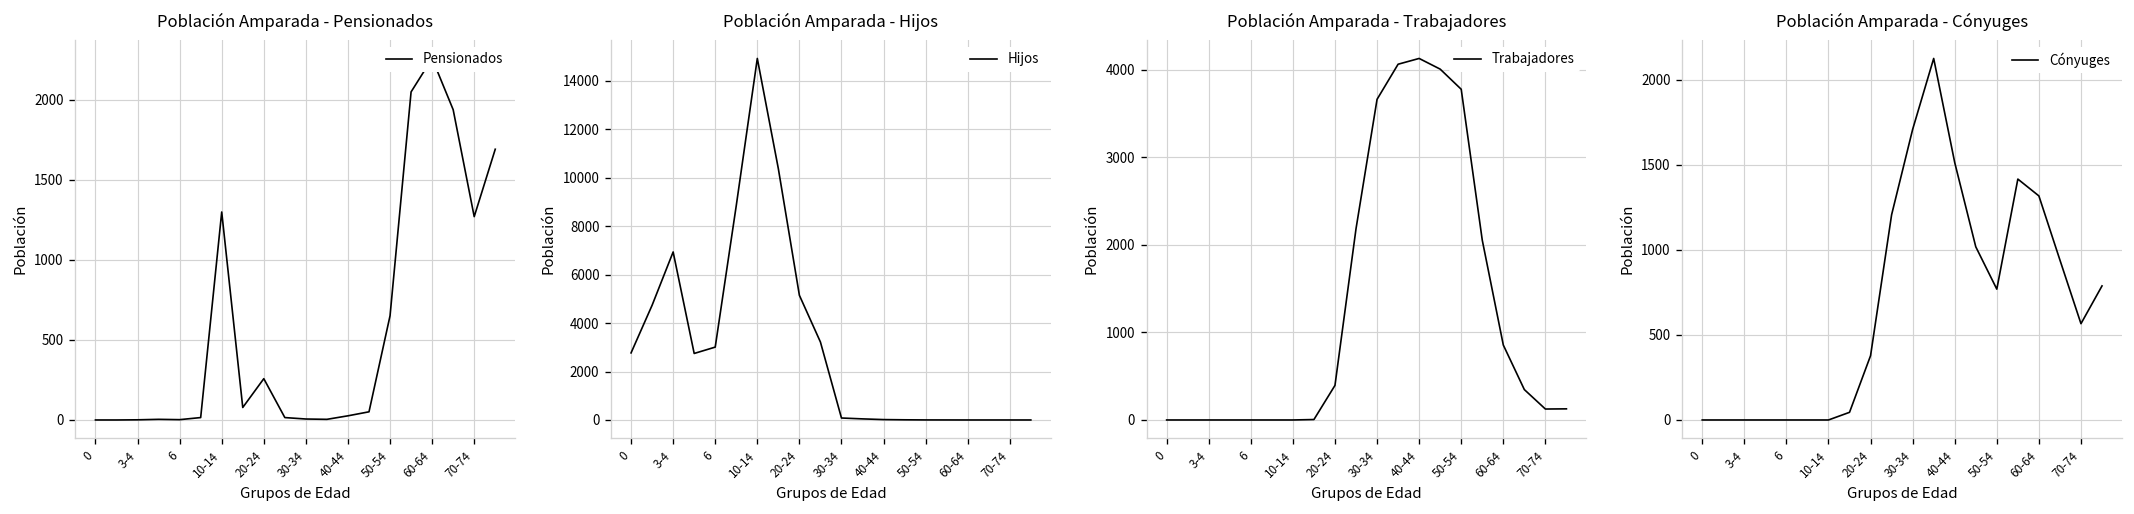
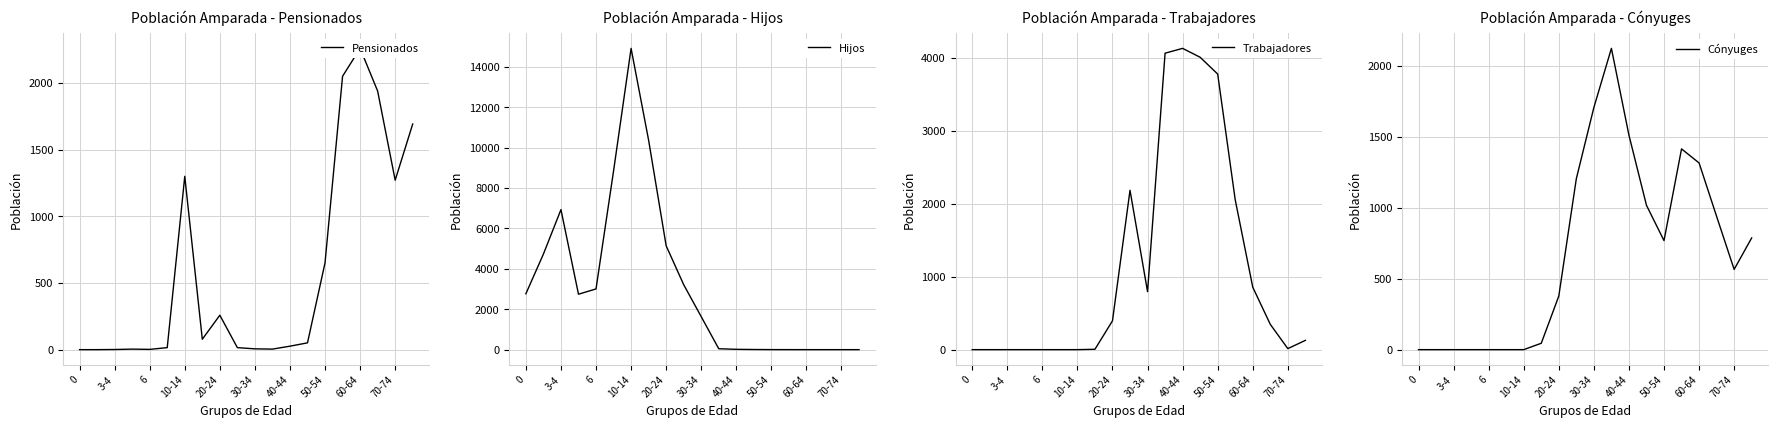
  {
    "Población Amparada - Pensionados": {
      "0": 0,
      "3-4": 0,
      "6": 0,
      "10-14": 1300,
      "20-24": 260,
      "30-34": 10,
      "40-44": 30,
      "50-54": 650,
      "70-74": 1270
    },
    "Población Amparada - Hijos": {
      "0": 2800,
      "3-4": 6900,
      "6": 3000,
      "10-14": 14900,
      "20-24": 5100,
-     "30-34": 100,
+     "30-34": 1600,
      "40-44": 0,
      "50-54": 0,
      "60-64": 0,
      "70-74": 0
    },
    "Población Amparada - Trabajadores": {
      "0": 0,
      "3-4": 0,
      "6": 0,
      "10-14": 0,
      "20-24": 400,
-     "30-34": 3700,
+     "30-34": 800,
      "40-44": 4100,
      "50-54": 3800,
      "60-64": 900,
-     "70-74": 100
+     "70-74": 0
    },
    "Población Amparada - Cónyuges": {
      "0": 0,
      "3-4": 0,
      "6": 0,
      "10-14": 0,
      "20-24": 380,
      "30-34": 1710,
      "40-44": 1510,
      "50-54": 770,
      "60-64": 1320,
      "70-74": 570
    }
  }
